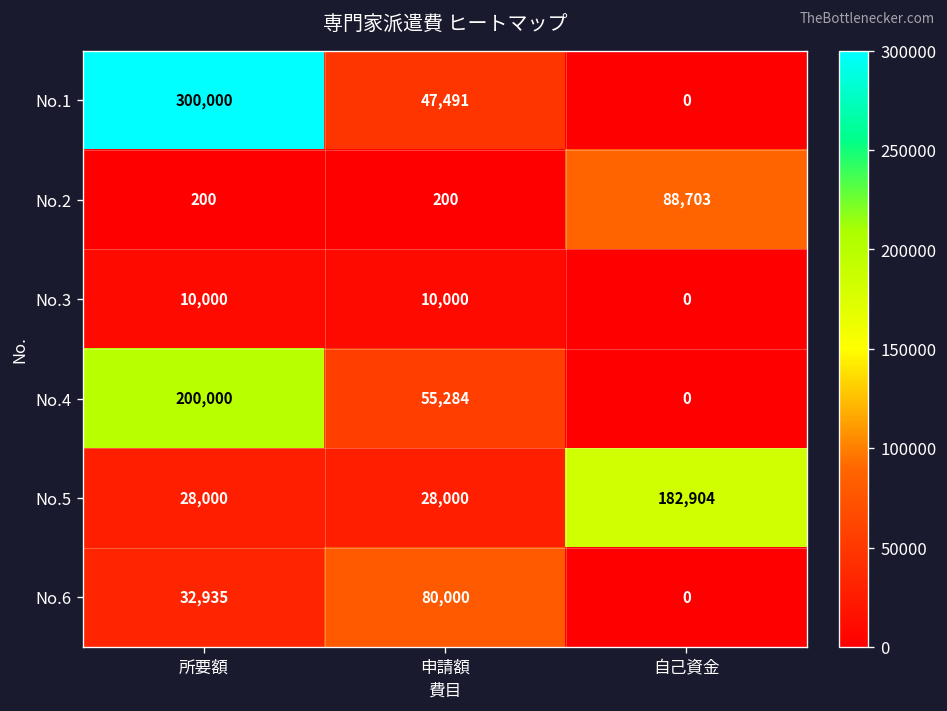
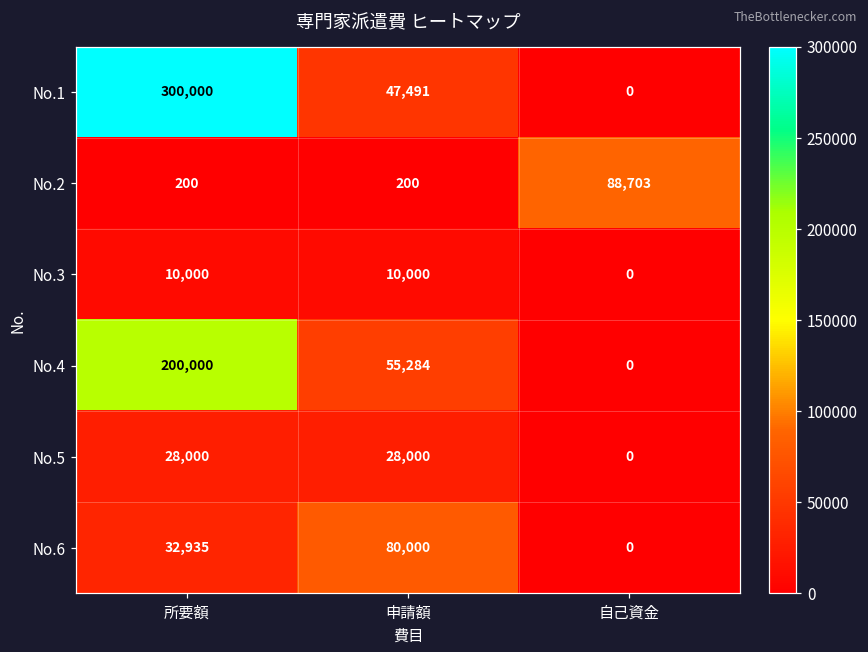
  {
    "No.1": {
      "所要額": "300,000",
      "申請額": "47,491",
      "自己資金": "0"
    },
    "No.2": {
      "所要額": "200",
      "申請額": "200",
      "自己資金": "88,703"
    },
    "No.3": {
      "所要額": "10,000",
      "申請額": "10,000",
      "自己資金": "0"
    },
    "No.4": {
      "所要額": "200,000",
      "申請額": "55,284",
      "自己資金": "0"
    },
    "No.5": {
      "所要額": "28,000",
      "申請額": "28,000",
-     "自己資金": "182,904"
+     "自己資金": "0"
    },
    "No.6": {
      "所要額": "32,935",
      "申請額": "80,000",
      "自己資金": "0"
    }
  }
